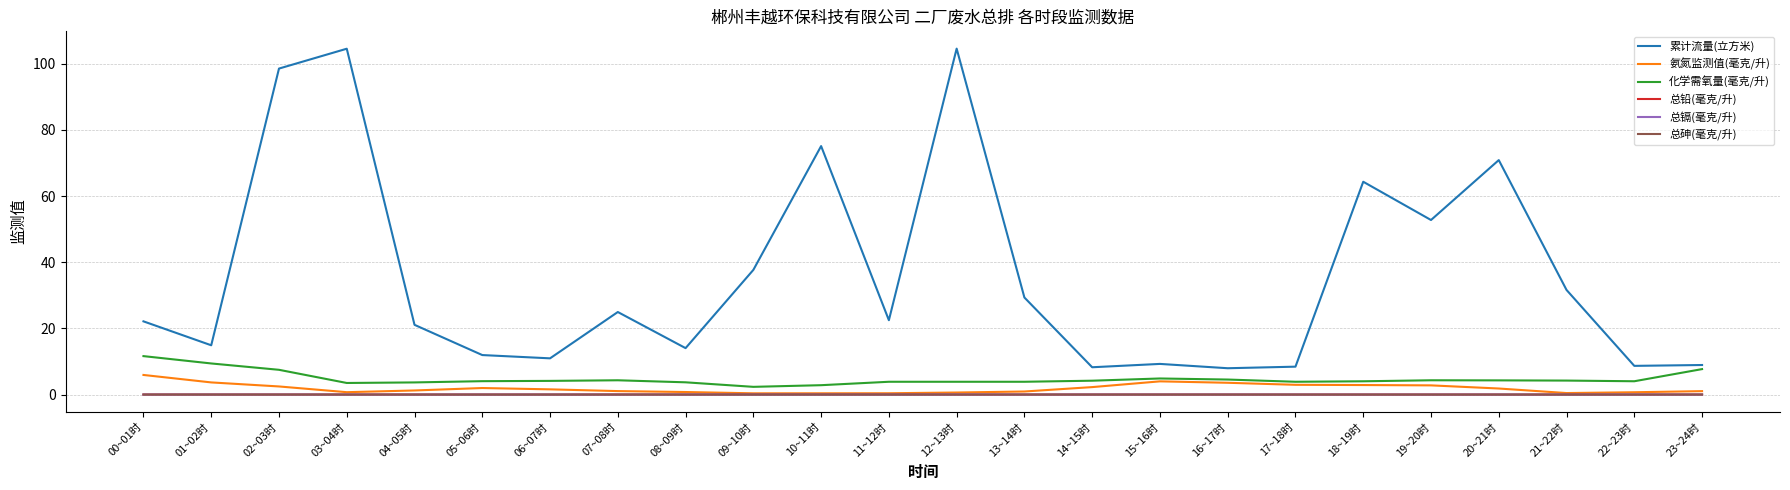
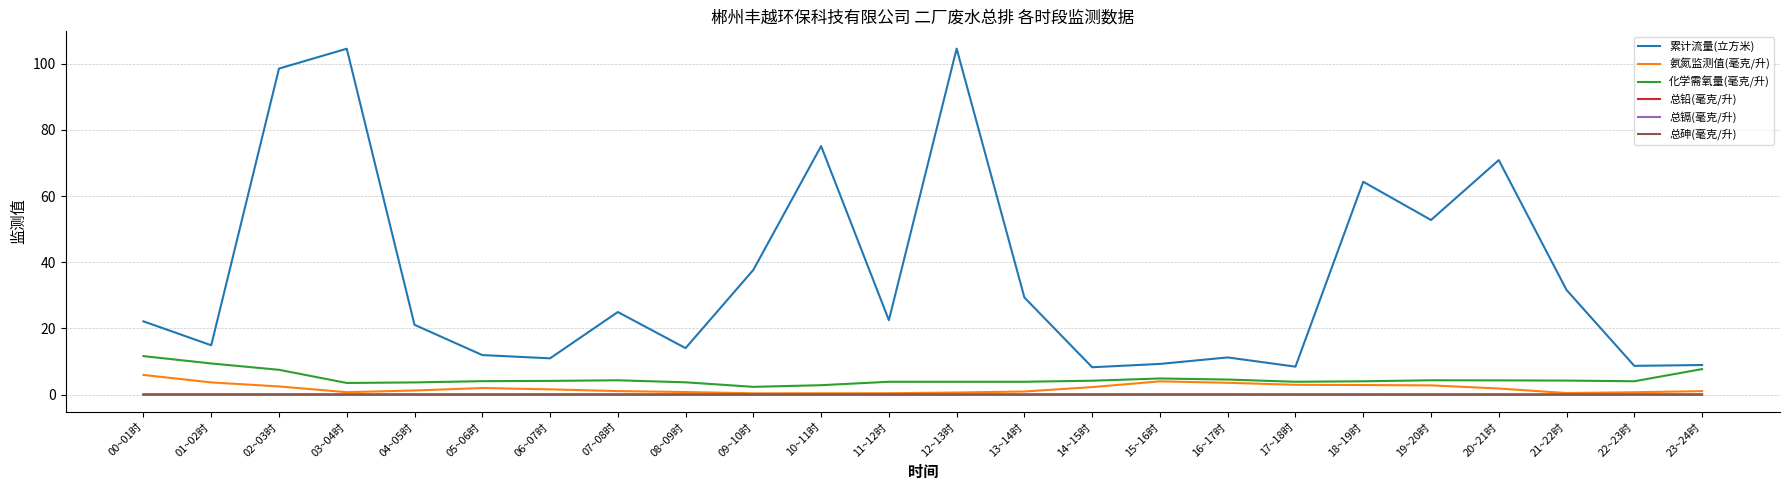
  {
    "累计流量(立方米)": {
      "00~01时": 22,
      "01~02时": 15,
      "02~03时": 99,
      "03~04时": 105,
      "04~05时": 21,
      "05~06时": 12,
      "06~07时": 11,
      "07~08时": 25,
      "08~09时": 14,
      "09~10时": 38,
      "10~11时": 75,
      "11~12时": 22,
      "12~13时": 105,
      "13~14时": 29,
      "14~15时": 8,
      "15~16时": 9,
-     "16~17时": 8,
+     "16~17时": 11,
      "17~18时": 8,
      "18~19时": 64,
      "19~20时": 53,
      "20~21时": 71,
      "21~22时": 32,
      "22~23时": 9,
      "23~24时": 9
    },
    "氨氮监测值(毫克/升)": {
      "00~01时": 6,
      "01~02时": 4,
      "02~03时": 2,
      "04~05时": 1,
      "05~06时": 2,
      "06~07时": 2,
      "07~08时": 1,
      "13~14时": 1,
      "14~15时": 2,
      "15~16时": 4,
      "16~17时": 4,
      "17~18时": 3,
      "18~19时": 3,
      "19~20时": 3,
      "20~21时": 2,
      "23~24时": 1
    },
    "化学需氧量(毫克/升)": {
      "00~01时": 12,
      "01~02时": 9,
      "02~03时": 7,
      "03~04时": 4,
      "04~05时": 4,
      "05~06时": 4,
      "06~07时": 4,
      "07~08时": 4,
      "08~09时": 4,
      "09~10时": 2,
      "10~11时": 3,
      "11~12时": 4,
      "12~13时": 4,
      "13~14时": 4,
      "14~15时": 4,
      "15~16时": 5,
      "16~17时": 5,
      "17~18时": 4,
      "18~19时": 4,
      "19~20时": 4,
      "20~21时": 4,
      "21~22时": 4,
      "22~23时": 4,
      "23~24时": 8
    }
  }
